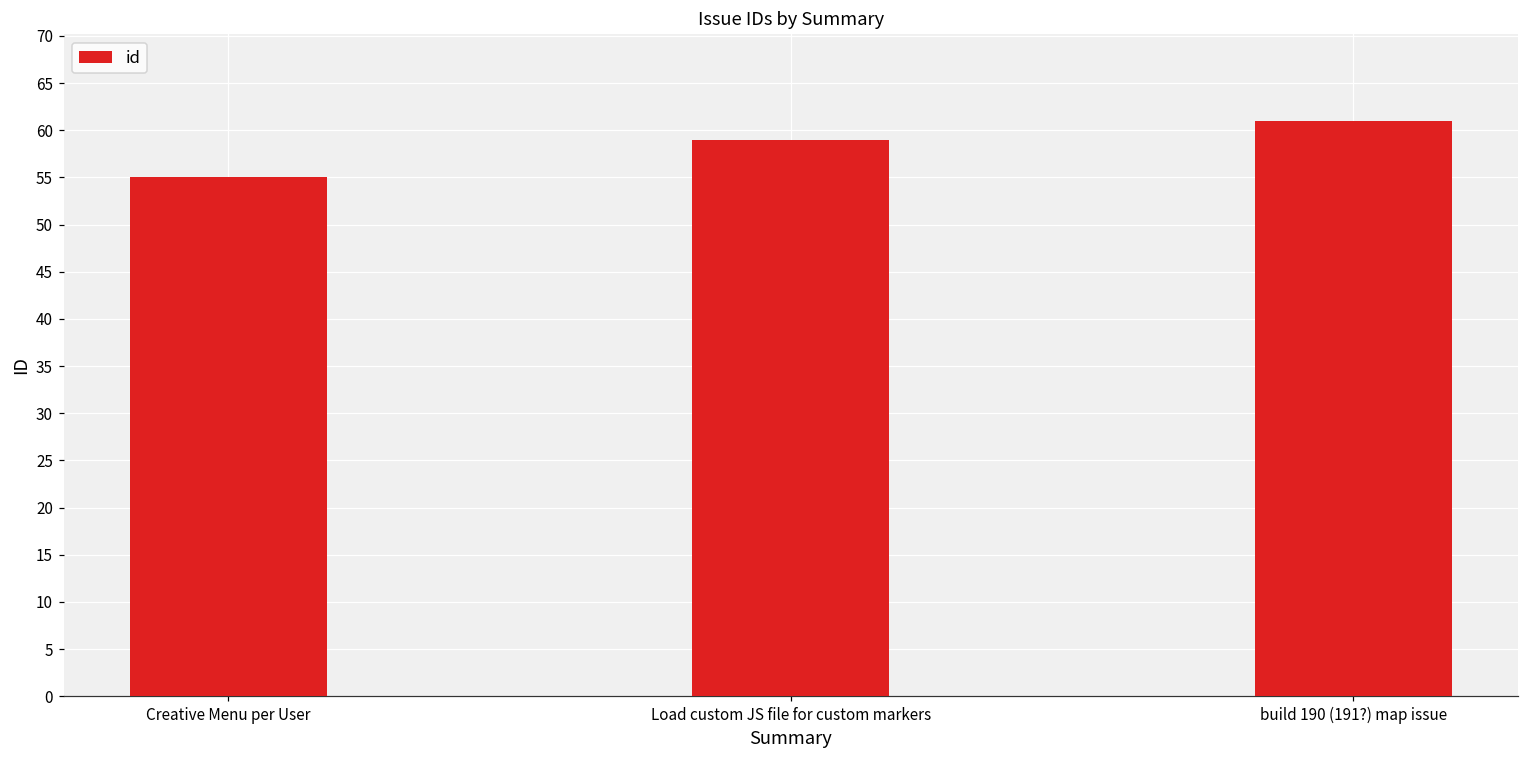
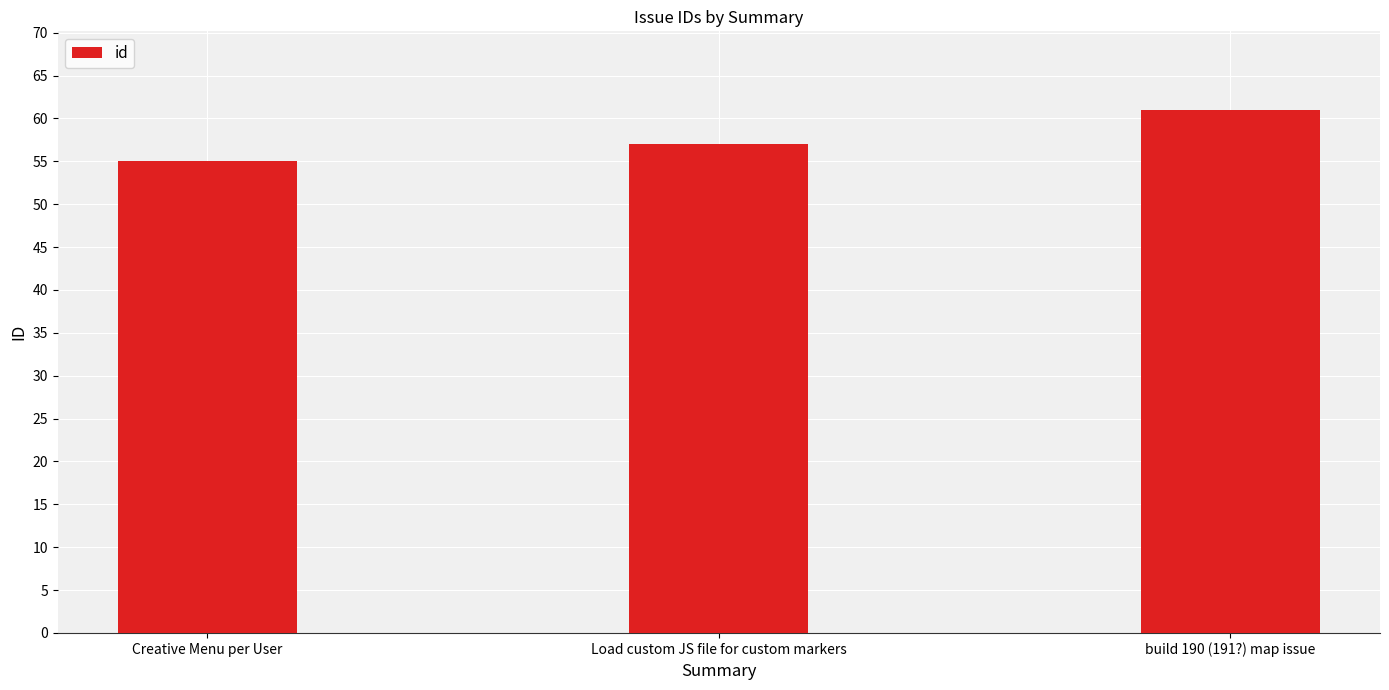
  {
    "Creative Menu per User": 55,
-   "Load custom JS file for custom markers": 59,
+   "Load custom JS file for custom markers": 57,
    "build 190 (191?) map issue": 61
  }
